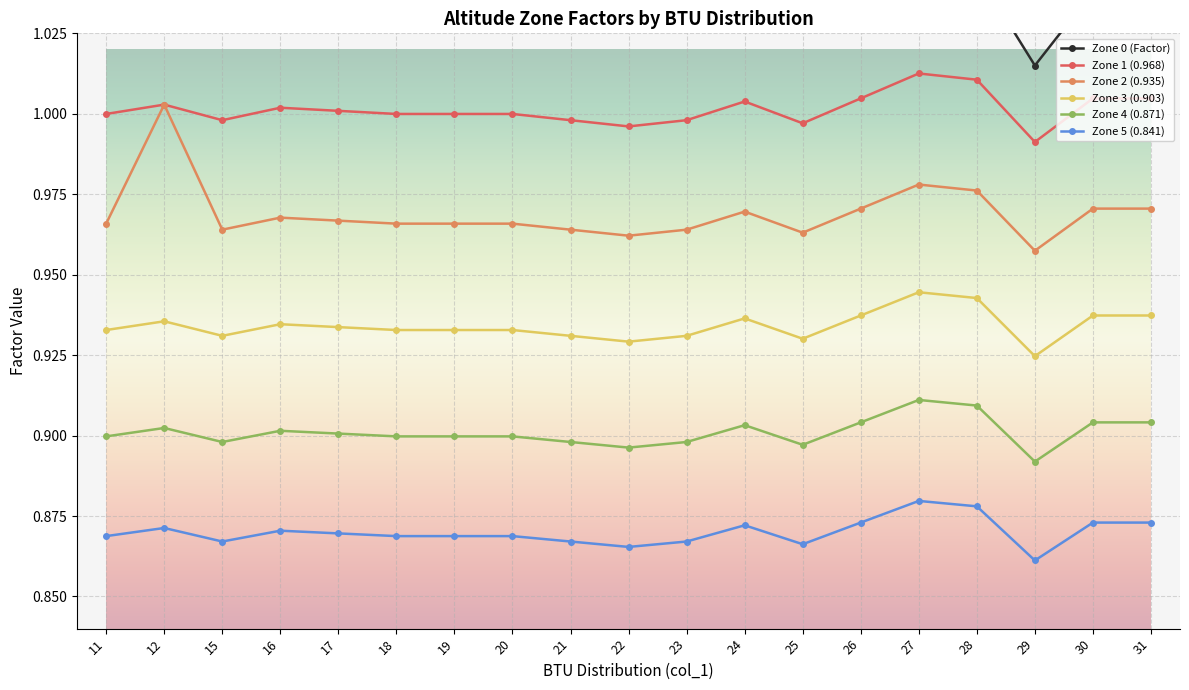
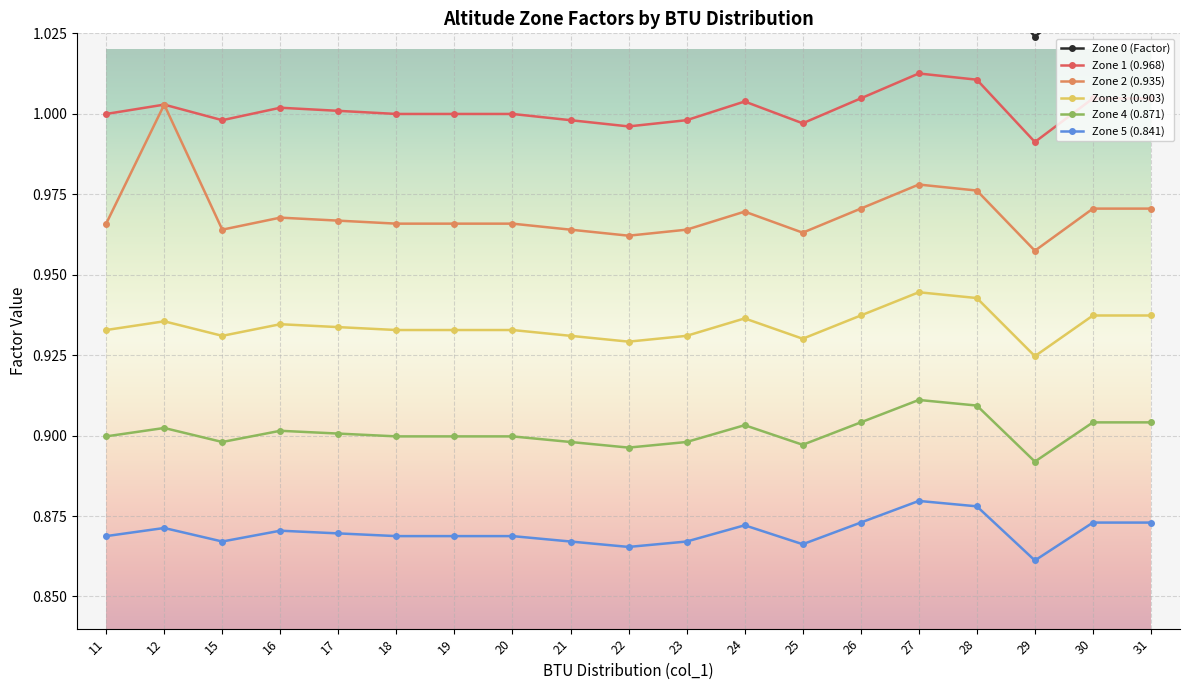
  {
    "Zone 0 (Factor)": {
-     "29": 1.015
+     "29": 1.024
    },
    "Zone 3 (0.903)": {
      "11": 0.933,
      "12": 0.936,
      "15": 0.931,
      "16": 0.935,
      "17": 0.934,
      "18": 0.933,
      "19": 0.933,
      "20": 0.933,
      "21": 0.931,
      "22": 0.929,
      "23": 0.931,
      "24": 0.936,
      "25": 0.930,
      "26": 0.937,
      "27": 0.945,
      "28": 0.943,
      "29": 0.925,
      "30": 0.937,
      "31": 0.937
    },
    "Zone 4 (0.871)": {
      "11": 0.900,
      "12": 0.902,
      "15": 0.898,
      "16": 0.901,
      "17": 0.901,
      "18": 0.900,
      "19": 0.900,
      "20": 0.900,
      "21": 0.898,
      "22": 0.896,
      "23": 0.898,
      "24": 0.903,
      "25": 0.897,
      "26": 0.904,
      "27": 0.911,
      "28": 0.909,
      "29": 0.892,
      "30": 0.904,
      "31": 0.904
    },
    "Zone 5 (0.841)": {
      "11": 0.869,
      "12": 0.871,
      "15": 0.867,
      "16": 0.870,
      "17": 0.870,
      "18": 0.869,
      "19": 0.869,
      "20": 0.869,
      "21": 0.867,
      "22": 0.865,
      "23": 0.867,
      "24": 0.872,
      "25": 0.866,
      "26": 0.873,
      "27": 0.880,
      "28": 0.878,
      "29": 0.861,
      "30": 0.873,
      "31": 0.873
    }
  }
